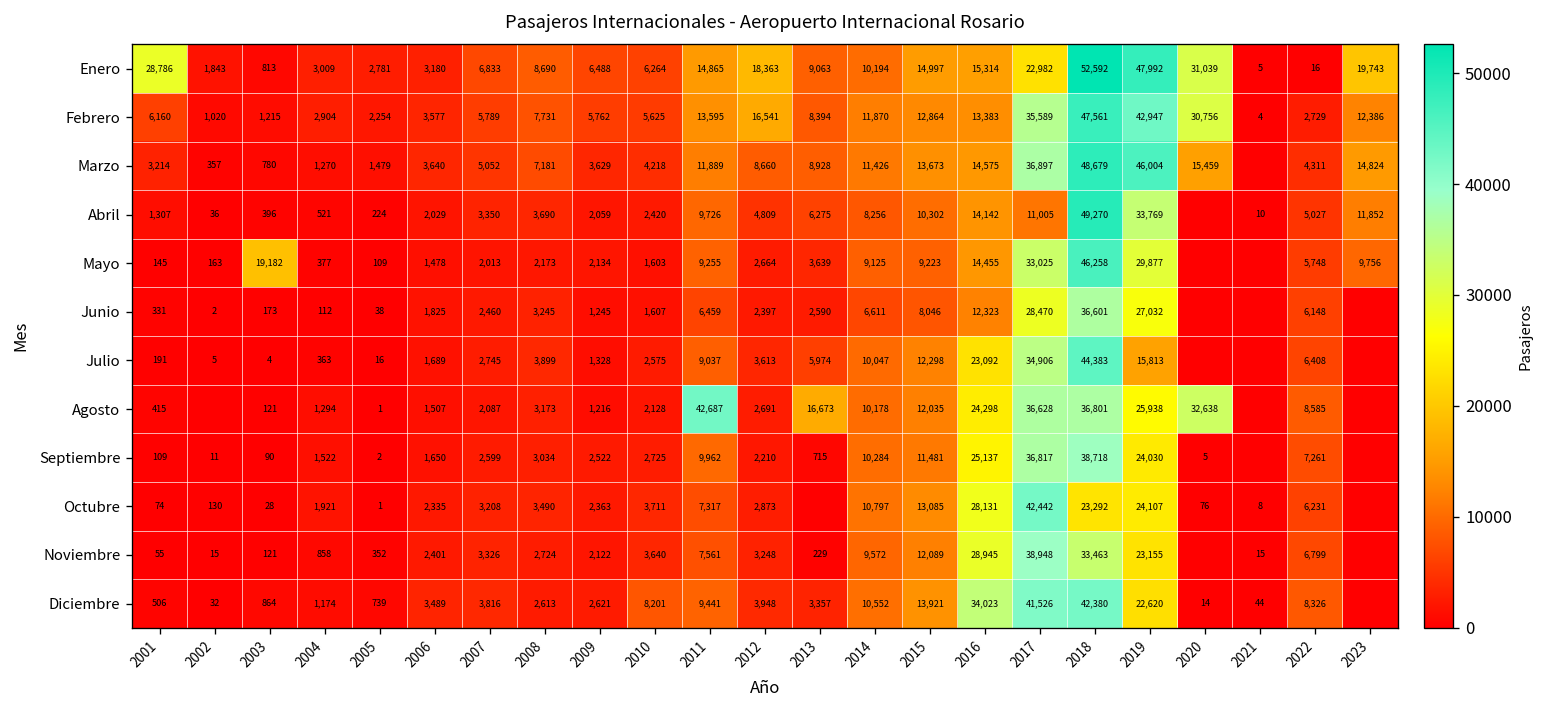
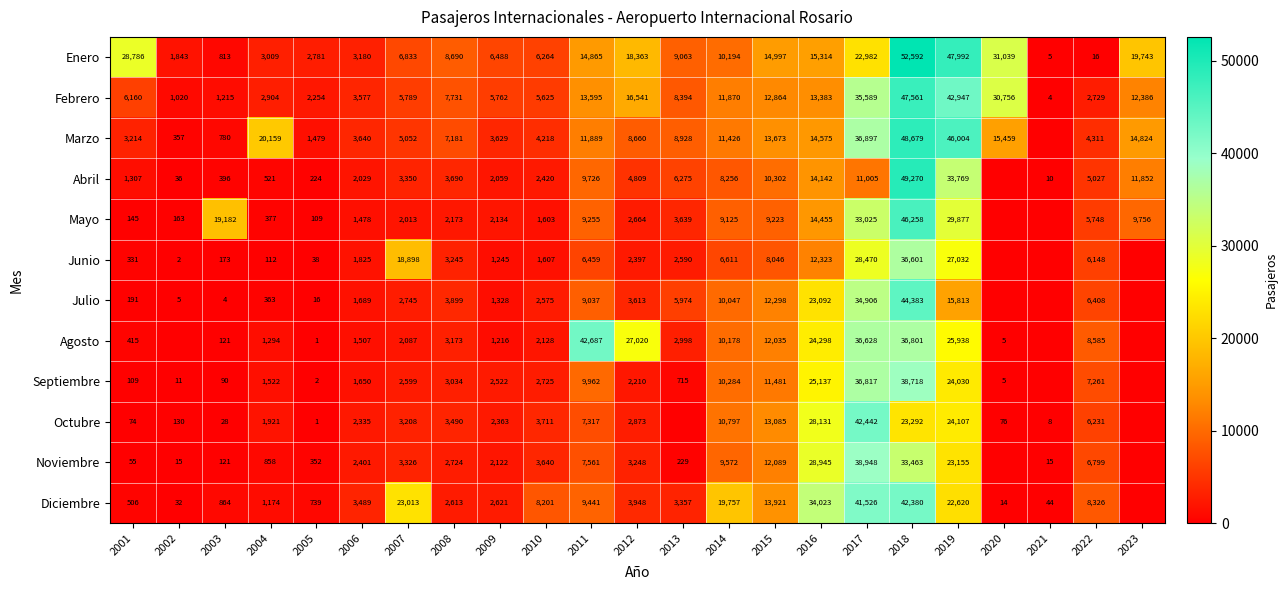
  {
    "Marzo": {
      "2001": "3,214",
      "2002": "357",
      "2003": "780",
-     "2004": "1,270",
+     "2004": "20,159",
      "2005": "1,479",
      "2006": "3,640",
      "2007": "5,052",
      "2008": "7,181",
      "2009": "3,629",
      "2010": "4,218",
      "2011": "11,889",
      "2012": "8,660",
      "2013": "8,928",
      "2014": "11,426",
      "2015": "13,673",
      "2016": "14,575",
      "2017": "36,897",
      "2018": "48,679",
      "2019": "46,004",
      "2020": "15,459",
      "2022": "4,311",
      "2023": "14,824"
    },
    "Junio": {
      "2001": "331",
      "2002": "2",
      "2003": "173",
      "2004": "112",
      "2005": "38",
      "2006": "1,825",
-     "2007": "2,460",
+     "2007": "18,898",
      "2008": "3,245",
      "2009": "1,245",
      "2010": "1,607",
      "2011": "6,459",
      "2012": "2,397",
      "2013": "2,590",
      "2014": "6,611",
      "2015": "8,046",
      "2016": "12,323",
      "2017": "28,470",
      "2018": "36,601",
      "2019": "27,032",
      "2022": "6,148"
    },
    "Agosto": {
      "2001": "415",
      "2003": "121",
      "2004": "1,294",
      "2005": "1",
      "2006": "1,507",
      "2007": "2,087",
      "2008": "3,173",
      "2009": "1,216",
      "2010": "2,128",
      "2011": "42,687",
-     "2012": "2,691",
-     "2013": "16,673",
+     "2012": "27,020",
+     "2013": "2,998",
      "2014": "10,178",
      "2015": "12,035",
      "2016": "24,298",
      "2017": "36,628",
      "2018": "36,801",
      "2019": "25,938",
-     "2020": "32,638",
+     "2020": "5",
      "2022": "8,585"
    },
    "Diciembre": {
      "2001": "506",
      "2002": "32",
      "2003": "864",
      "2004": "1,174",
      "2005": "739",
      "2006": "3,489",
-     "2007": "3,816",
+     "2007": "23,013",
      "2008": "2,613",
      "2009": "2,621",
      "2010": "8,201",
      "2011": "9,441",
      "2012": "3,948",
      "2013": "3,357",
-     "2014": "10,552",
+     "2014": "19,757",
      "2015": "13,921",
      "2016": "34,023",
      "2017": "41,526",
      "2018": "42,380",
      "2019": "22,620",
      "2020": "14",
      "2021": "44",
      "2022": "8,326"
    }
  }
